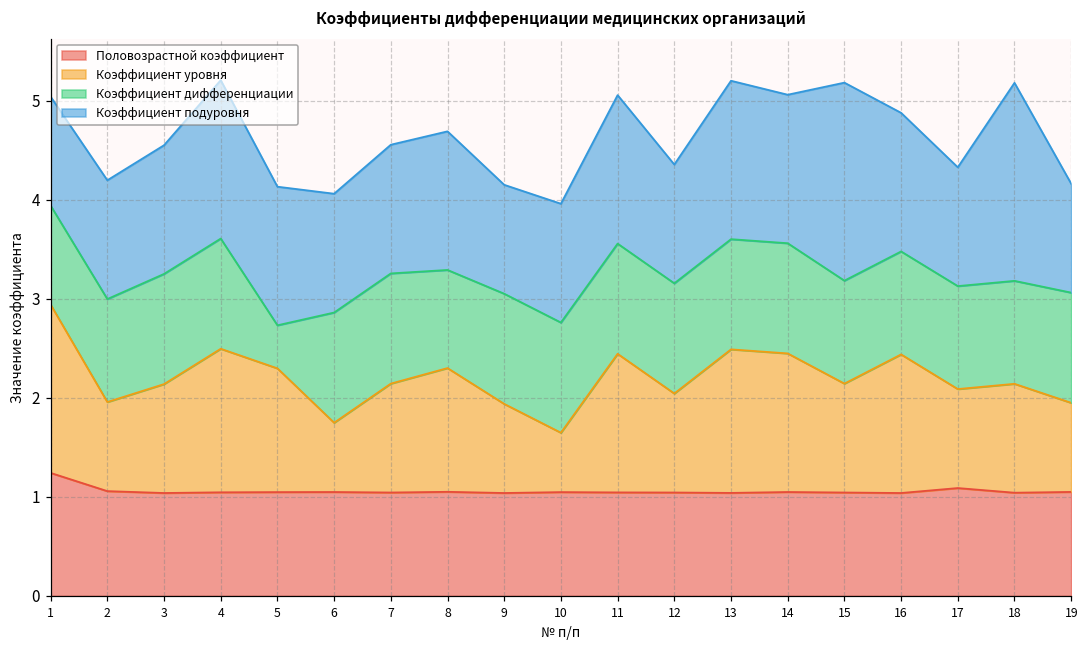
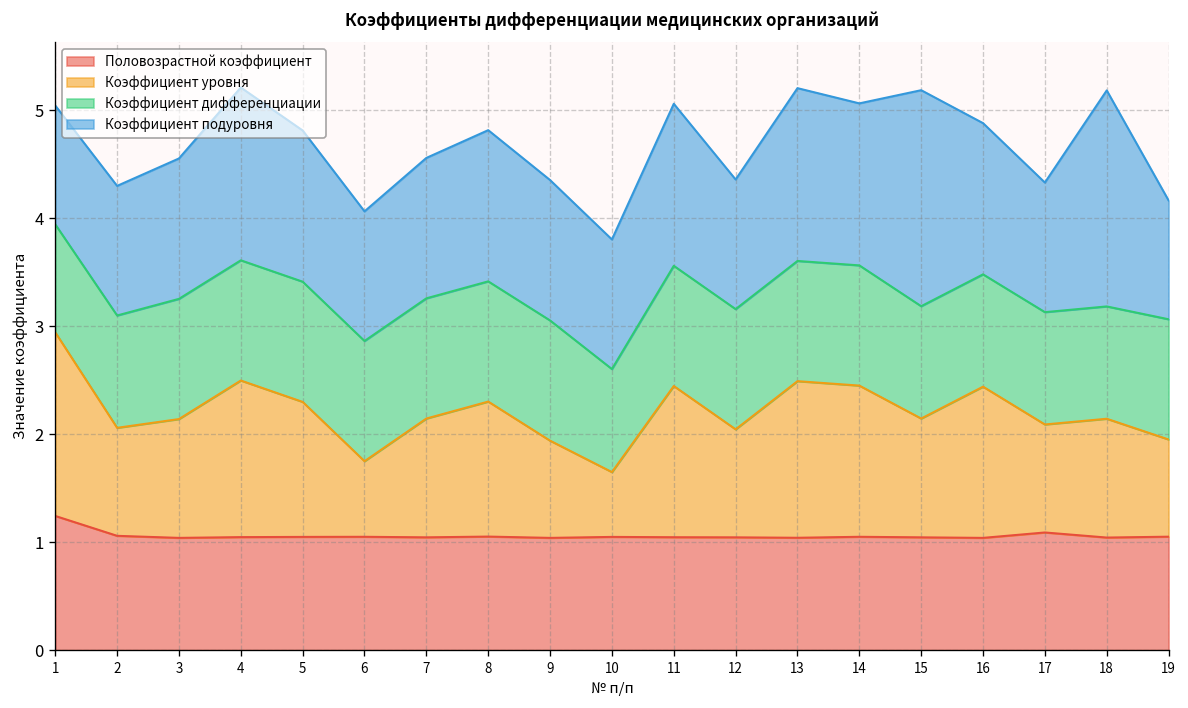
  {
    "Половозрастной коэффициент": {
      "1": 1.2,
      "2": 1.1,
      "3": 1.0,
      "4": 1.0,
      "5": 1.0,
      "6": 1.0,
      "7": 1.0,
      "8": 1.1,
      "9": 1.0,
      "10": 1.0,
      "11": 1.0,
      "12": 1.0,
      "13": 1.0,
      "14": 1.0,
      "15": 1.0,
      "16": 1.0,
      "17": 1.1,
      "18": 1.0,
      "19": 1.1
    },
    "Коэффициент уровня": {
      "1": 1.7,
-     "2": 0.9,
+     "2": 1.0,
      "3": 1.1,
      "4": 1.5,
      "5": 1.3,
      "6": 0.7,
      "7": 1.1,
      "8": 1.3,
      "9": 0.9,
      "10": 0.6,
      "11": 1.4,
      "12": 1.0,
      "13": 1.5,
      "14": 1.4,
      "15": 1.1,
      "16": 1.4,
      "17": 1.0,
      "18": 1.1,
      "19": 0.9
    },
    "Коэффициент дифференциации": {
      "1": 1.0,
      "2": 1.0,
      "3": 1.1,
      "4": 1.1,
-     "5": 0.4,
+     "5": 1.1,
      "6": 1.1,
      "7": 1.1,
-     "8": 1.0,
+     "8": 1.1,
      "9": 1.1,
-     "10": 1.1,
+     "10": 1.0,
      "11": 1.1,
      "12": 1.1,
      "13": 1.1,
      "14": 1.1,
      "15": 1.0,
      "16": 1.0,
      "17": 1.0,
      "18": 1.0,
      "19": 1.1
    },
    "Коэффициент подуровня": {
      "1": 1.1,
      "2": 1.2,
      "3": 1.3,
      "6": 1.2,
      "7": 1.3,
      "8": 1.4,
-     "9": 1.1,
+     "9": 1.3,
      "10": 1.2,
      "11": 1.5,
      "12": 1.2,
      "13": 1.6,
      "14": 1.5,
      "15": 2.0,
      "16": 1.4,
      "17": 1.2,
      "18": 2.0,
      "19": 1.1
    }
  }
